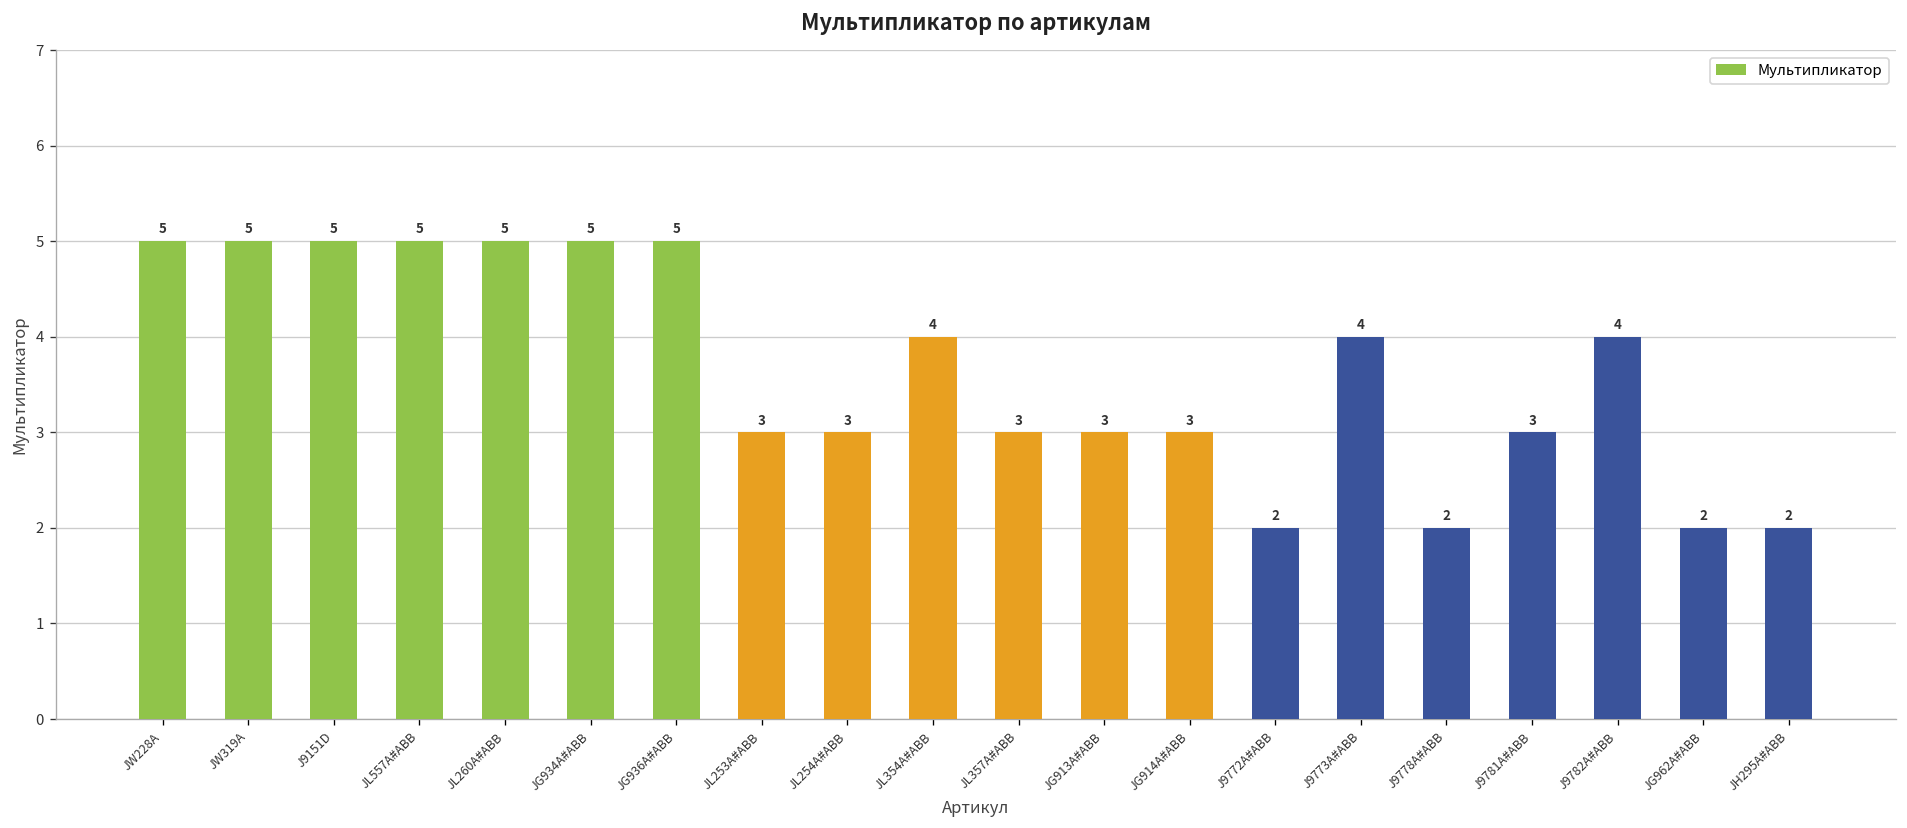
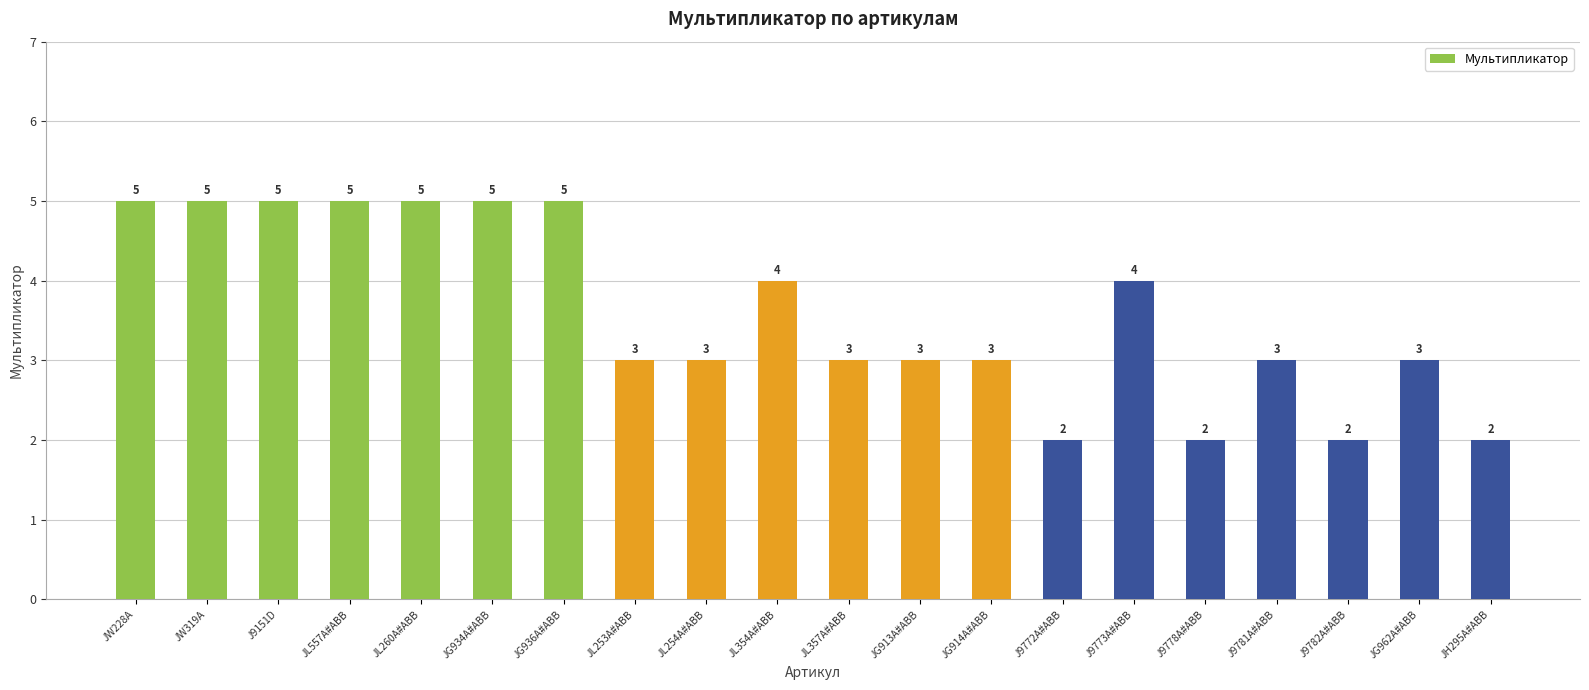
  {
    "JW228A": 5,
    "JW319A": 5,
    "J9151D": 5,
    "JL557A#ABB": 5,
    "JL260A#ABB": 5,
    "JG934A#ABB": 5,
    "JG936A#ABB": 5,
    "JL253A#ABB": 3,
    "JL254A#ABB": 3,
    "JL354A#ABB": 4,
    "JL357A#ABB": 3,
    "JG913A#ABB": 3,
    "JG914A#ABB": 3,
    "J9772A#ABB": 2,
    "J9773A#ABB": 4,
    "J9778A#ABB": 2,
    "J9781A#ABB": 3,
-   "J9782A#ABB": 4,
-   "JG962A#ABB": 2,
+   "J9782A#ABB": 2,
+   "JG962A#ABB": 3,
    "JH295A#ABB": 2
  }
